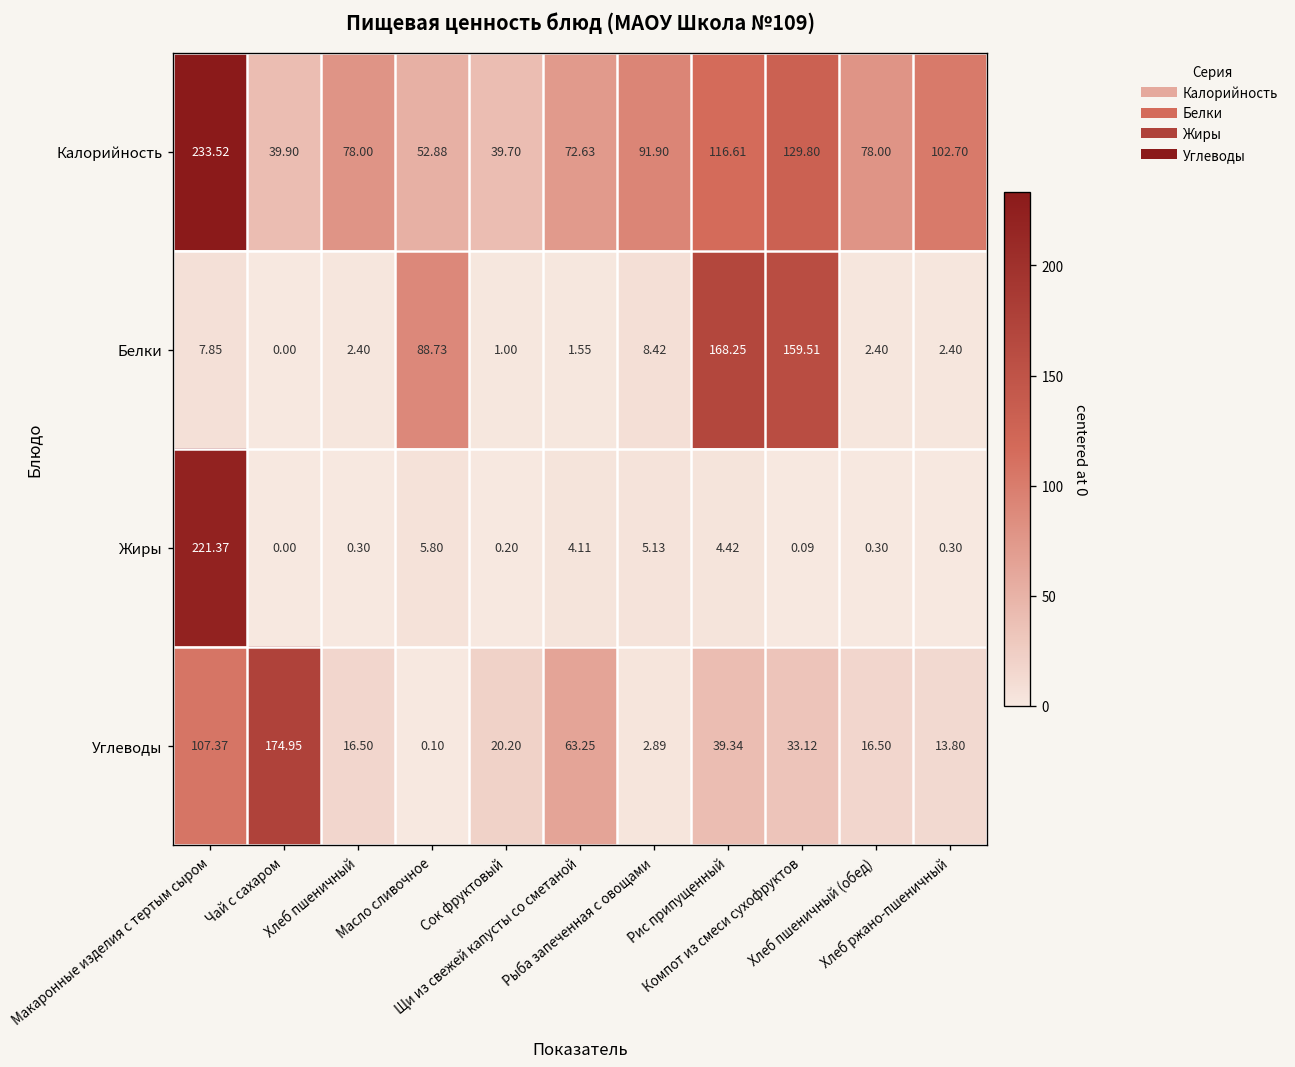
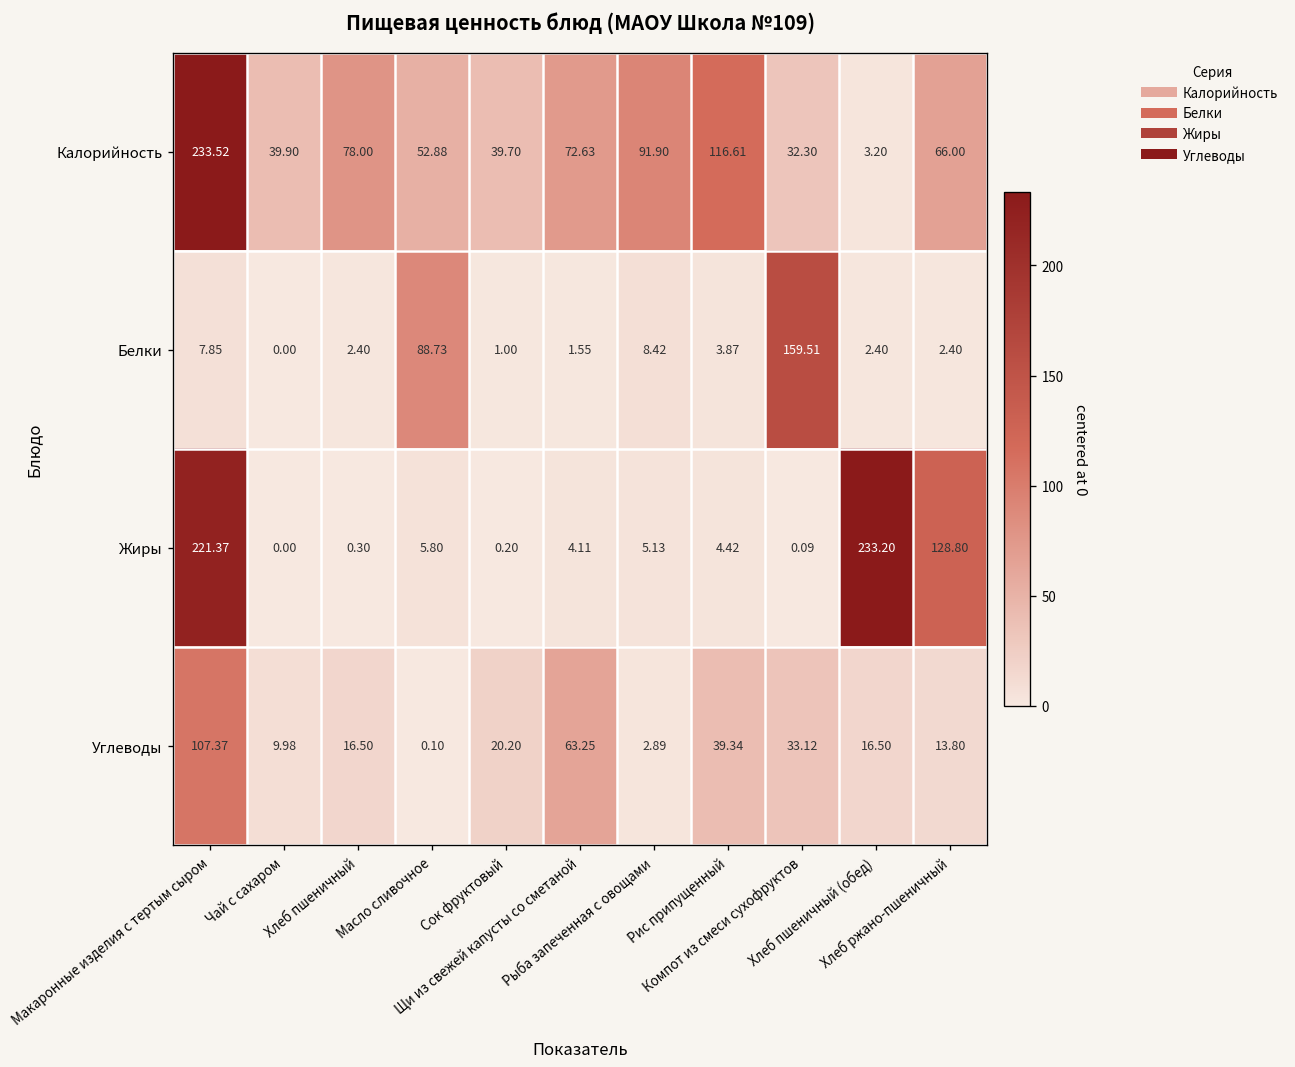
  {
    "Калорийность": {
      "Макаронные изделия с тертым сыром": 233.52,
      "Чай с сахаром": 39.90,
      "Хлеб пшеничный": 78.00,
      "Масло сливочное": 52.88,
      "Сок фруктовый": 39.70,
      "Щи из свежей капусты со сметаной": 72.63,
      "Рыба запеченная с овощами": 91.90,
      "Рис припущенный": 116.61,
-     "Компот из смеси сухофруктов": 129.80,
-     "Хлеб пшеничный (обед)": 78.00,
-     "Хлеб ржано-пшеничный": 102.70
+     "Компот из смеси сухофруктов": 32.30,
+     "Хлеб пшеничный (обед)": 3.20,
+     "Хлеб ржано-пшеничный": 66.00
    },
    "Белки": {
      "Макаронные изделия с тертым сыром": 7.85,
      "Чай с сахаром": 0.00,
      "Хлеб пшеничный": 2.40,
      "Масло сливочное": 88.73,
      "Сок фруктовый": 1.00,
      "Щи из свежей капусты со сметаной": 1.55,
      "Рыба запеченная с овощами": 8.42,
-     "Рис припущенный": 168.25,
+     "Рис припущенный": 3.87,
      "Компот из смеси сухофруктов": 159.51,
      "Хлеб пшеничный (обед)": 2.40,
      "Хлеб ржано-пшеничный": 2.40
    },
    "Жиры": {
      "Макаронные изделия с тертым сыром": 221.37,
      "Чай с сахаром": 0.00,
      "Хлеб пшеничный": 0.30,
      "Масло сливочное": 5.80,
      "Сок фруктовый": 0.20,
      "Щи из свежей капусты со сметаной": 4.11,
      "Рыба запеченная с овощами": 5.13,
      "Рис припущенный": 4.42,
      "Компот из смеси сухофруктов": 0.09,
-     "Хлеб пшеничный (обед)": 0.30,
-     "Хлеб ржано-пшеничный": 0.30
+     "Хлеб пшеничный (обед)": 233.20,
+     "Хлеб ржано-пшеничный": 128.80
    },
    "Углеводы": {
      "Макаронные изделия с тертым сыром": 107.37,
-     "Чай с сахаром": 174.95,
+     "Чай с сахаром": 9.98,
      "Хлеб пшеничный": 16.50,
      "Масло сливочное": 0.10,
      "Сок фруктовый": 20.20,
      "Щи из свежей капусты со сметаной": 63.25,
      "Рыба запеченная с овощами": 2.89,
      "Рис припущенный": 39.34,
      "Компот из смеси сухофруктов": 33.12,
      "Хлеб пшеничный (обед)": 16.50,
      "Хлеб ржано-пшеничный": 13.80
    }
  }
